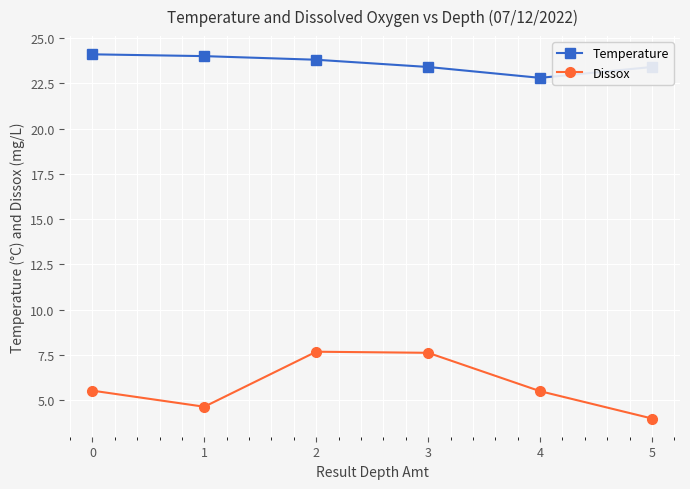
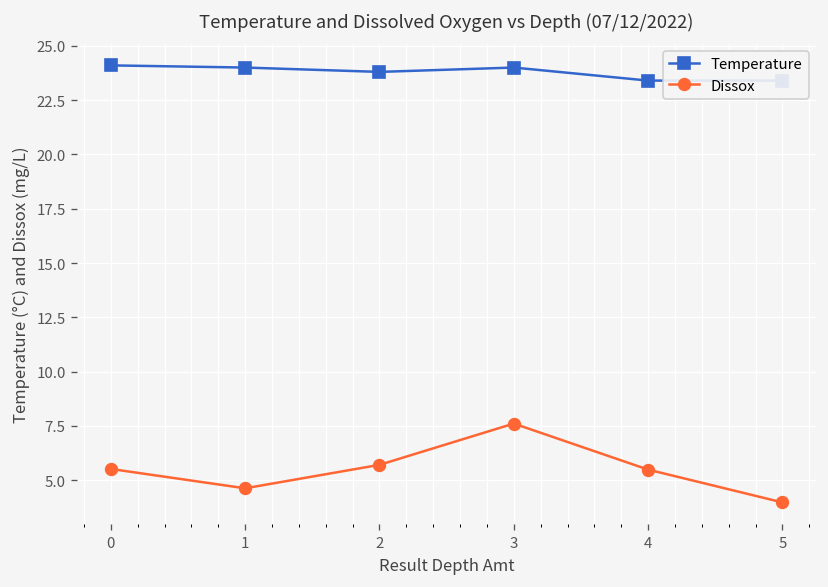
  {
    "Temperature": {
      "0": 24.1,
      "1": 24.0,
      "2": 23.8,
-     "3": 23.4,
-     "4": 22.8
+     "3": 24.0,
+     "4": 23.4
    },
    "Dissox": {
      "0": 5.5,
      "1": 4.6,
-     "2": 7.7,
+     "2": 5.7,
      "3": 7.6,
      "4": 5.5,
      "5": 4.0
    }
  }
